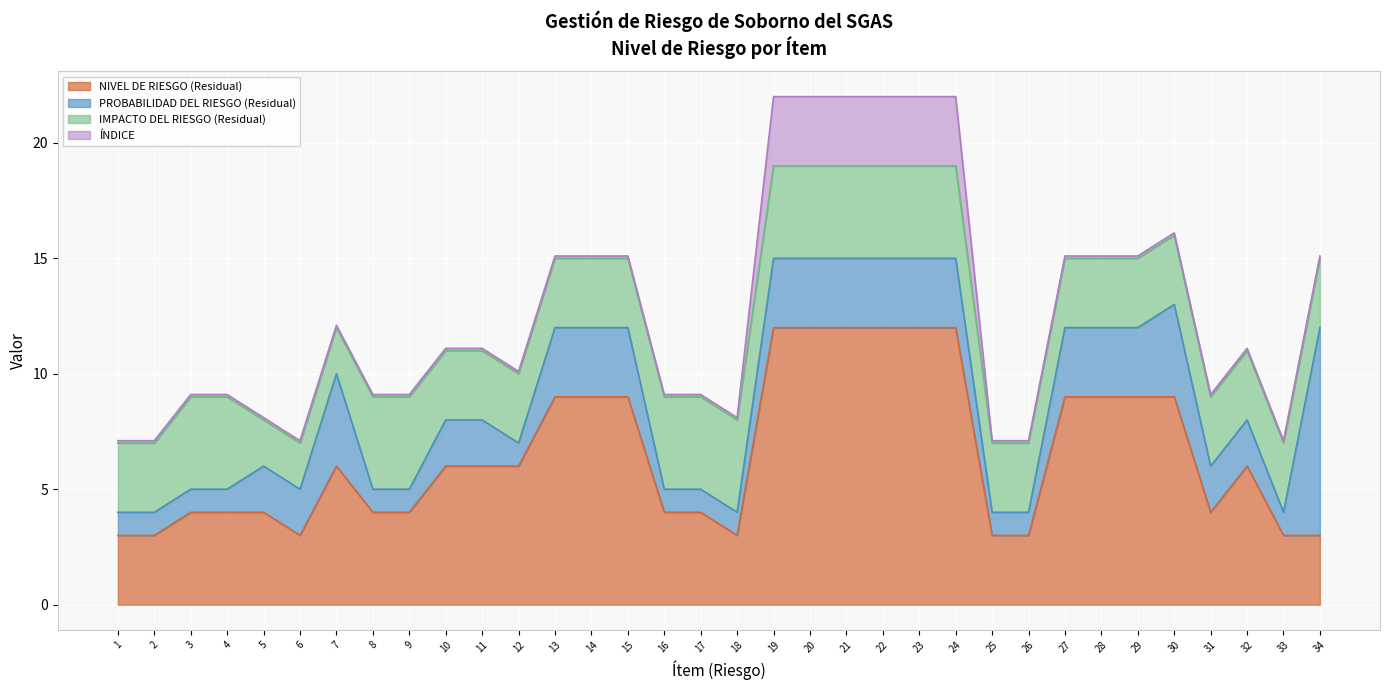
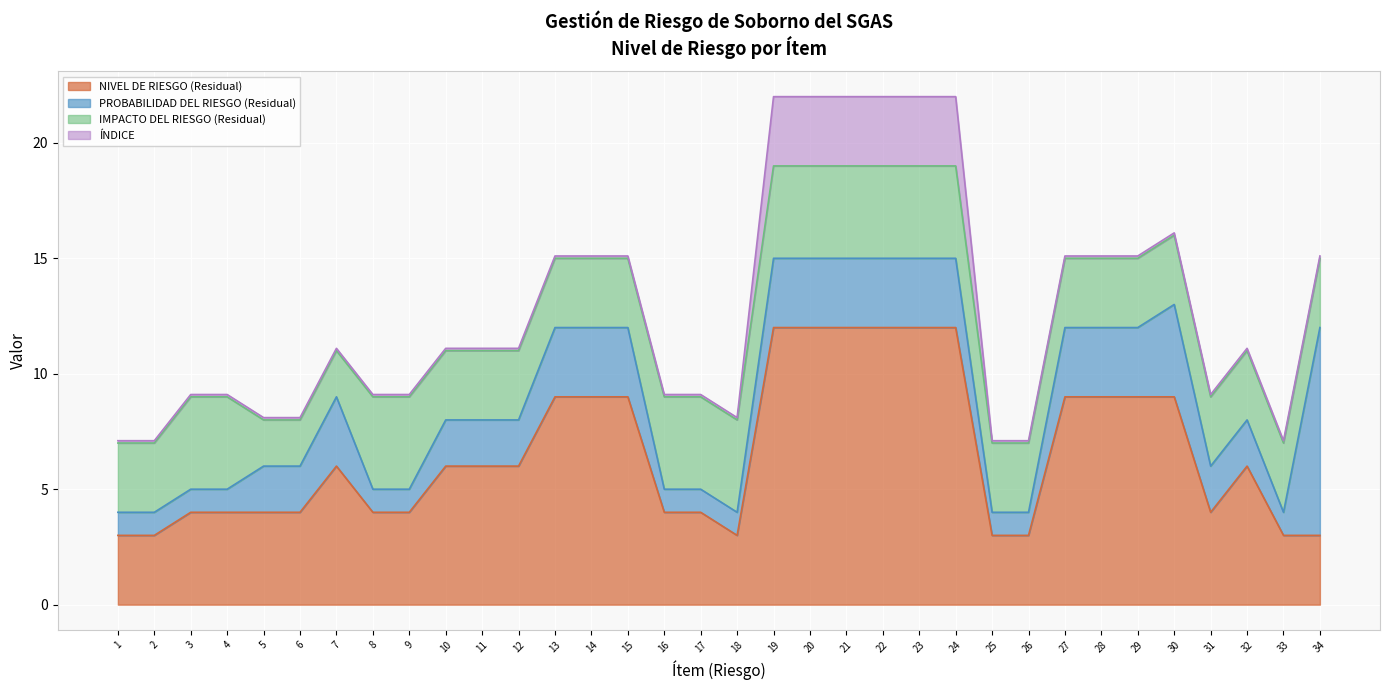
  {
    "NIVEL DE RIESGO (Residual)": {
      "1": 3,
      "2": 3,
      "3": 4,
      "4": 4,
      "5": 4,
-     "6": 3,
+     "6": 4,
      "7": 6,
      "8": 4,
      "9": 4,
      "10": 6,
      "11": 6,
      "12": 6,
      "13": 9,
      "14": 9,
      "15": 9,
      "16": 4,
      "17": 4,
      "18": 3,
      "19": 12,
      "20": 12,
      "21": 12,
      "22": 12,
      "23": 12,
      "24": 12,
      "25": 3,
      "26": 3,
      "27": 9,
      "28": 9,
      "29": 9,
      "30": 9,
      "31": 4,
      "32": 6,
      "33": 3,
      "34": 3
    },
    "PROBABILIDAD DEL RIESGO (Residual)": {
      "1": 4,
      "2": 4,
      "3": 5,
      "4": 5,
      "5": 6,
-     "7": 4,
+     "7": 3,
      "8": 5,
      "9": 5,
      "10": 8,
      "11": 8,
-     "12": 1,
+     "12": 2,
      "13": 12,
      "14": 12,
      "15": 12,
      "16": 5,
      "17": 5,
      "18": 4,
      "19": 15,
      "20": 15,
      "21": 15,
      "22": 15,
      "23": 15,
      "24": 15,
      "25": 4,
      "26": 4,
      "27": 12,
      "28": 12,
      "29": 12,
      "30": 13,
      "31": 6,
      "32": 8,
      "33": 4,
      "34": 12
    },
    "IMPACTO DEL RIESGO (Residual)": {
      "19": 19,
      "20": 19,
      "21": 19,
      "22": 19,
      "23": 19,
      "24": 19
    },
    "ÍNDICE": {
      "19": 3,
      "20": 3,
      "21": 3,
      "22": 3,
      "23": 3,
      "24": 3
    }
  }
